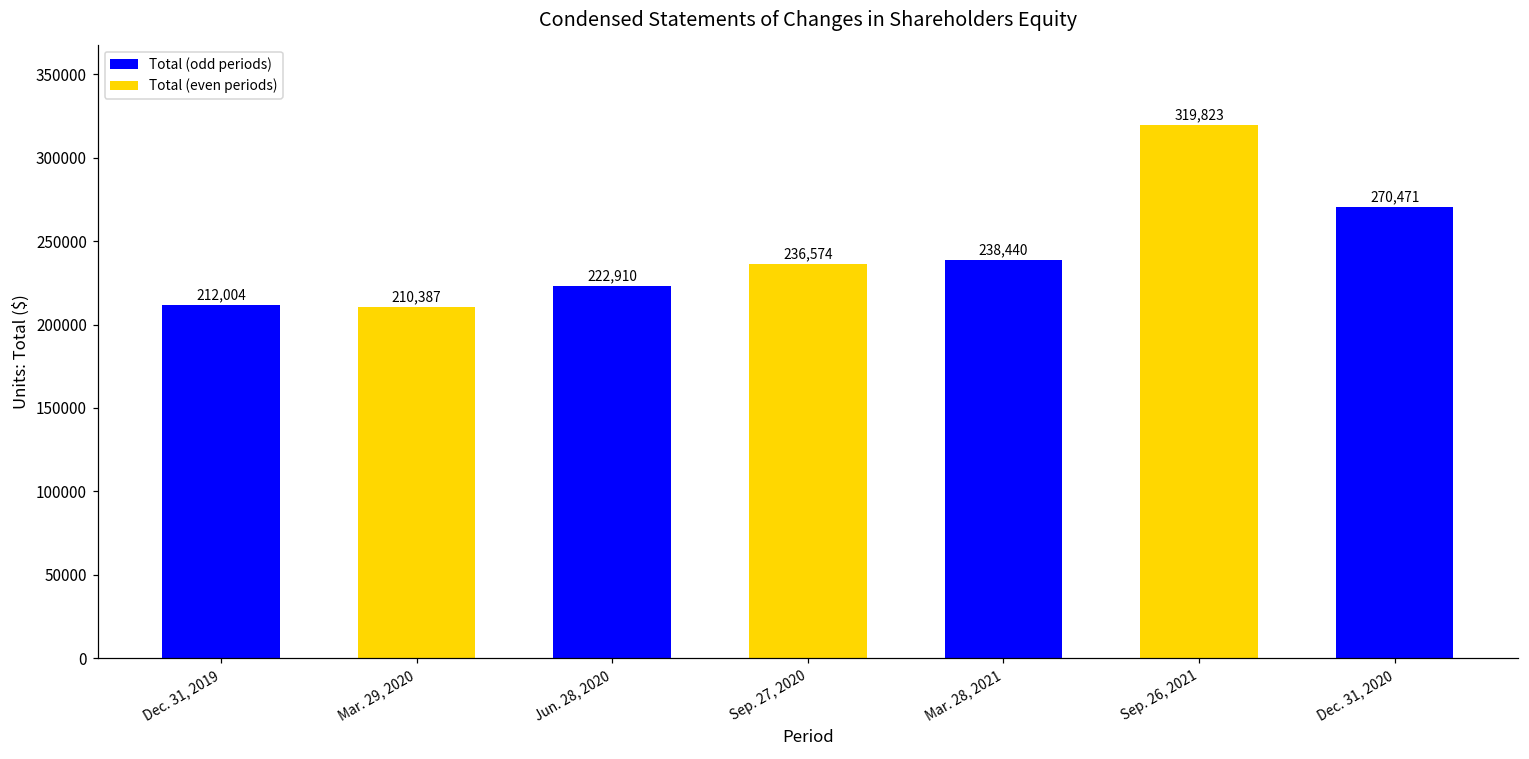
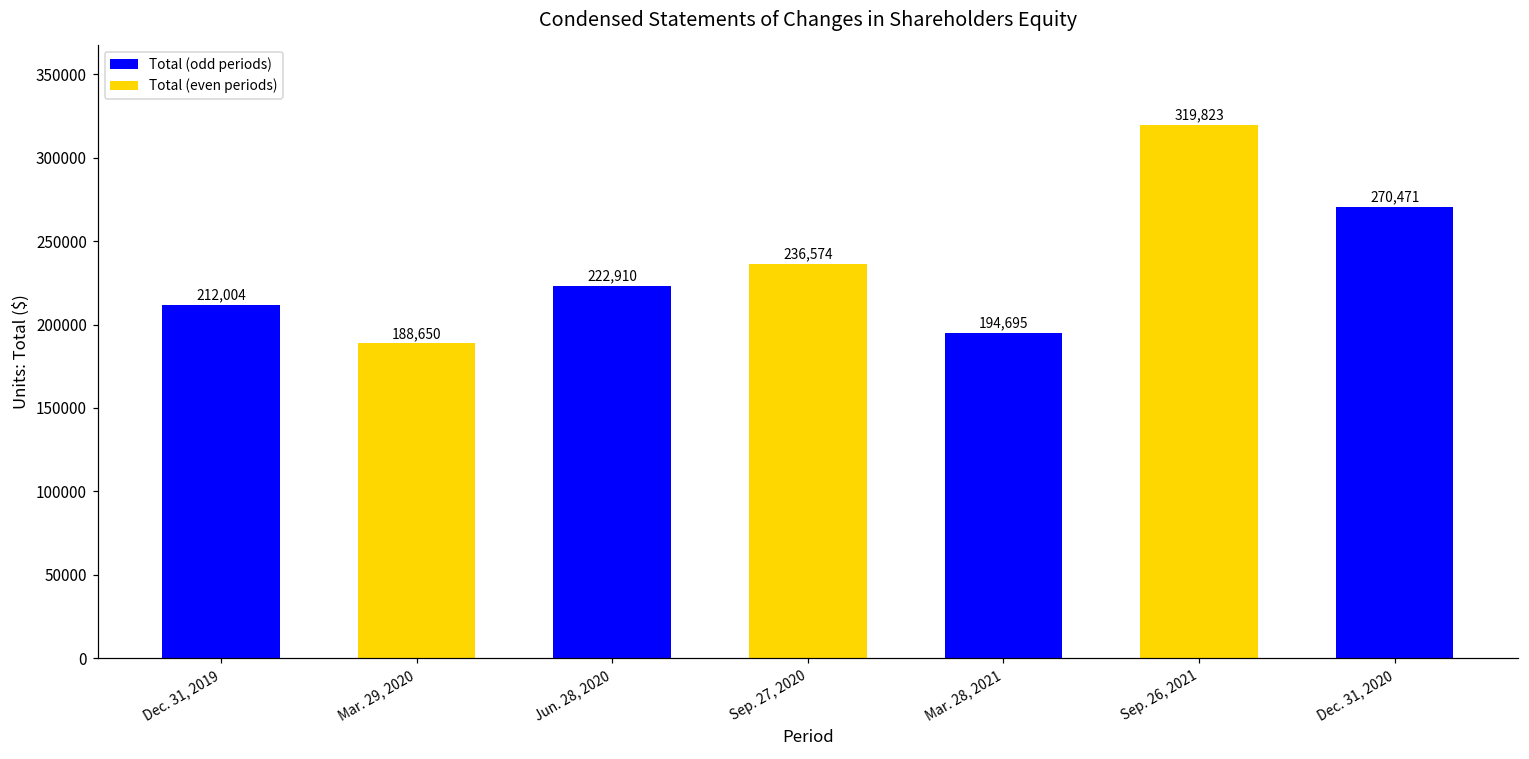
  {
    "Dec. 31, 2019": "212,004",
-   "Mar. 29, 2020": "210,387",
+   "Mar. 29, 2020": "188,650",
    "Jun. 28, 2020": "222,910",
    "Sep. 27, 2020": "236,574",
-   "Mar. 28, 2021": "238,440",
+   "Mar. 28, 2021": "194,695",
    "Sep. 26, 2021": "319,823",
    "Dec. 31, 2020": "270,471"
  }
